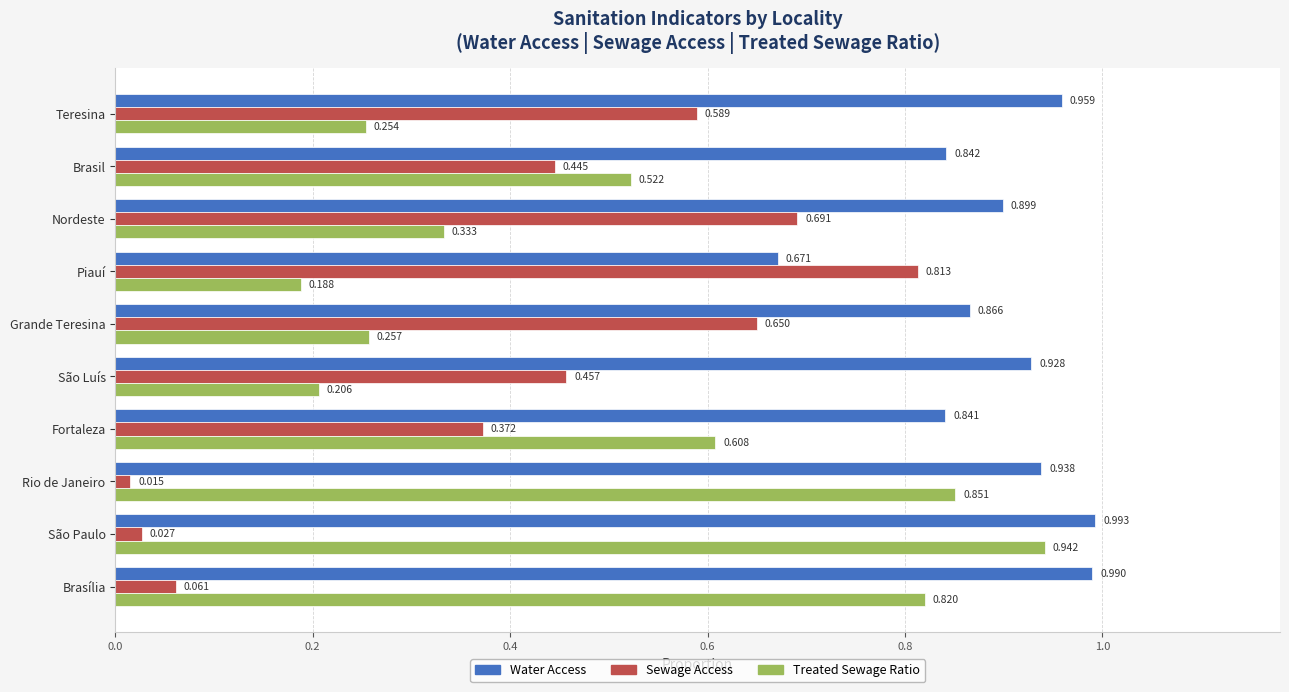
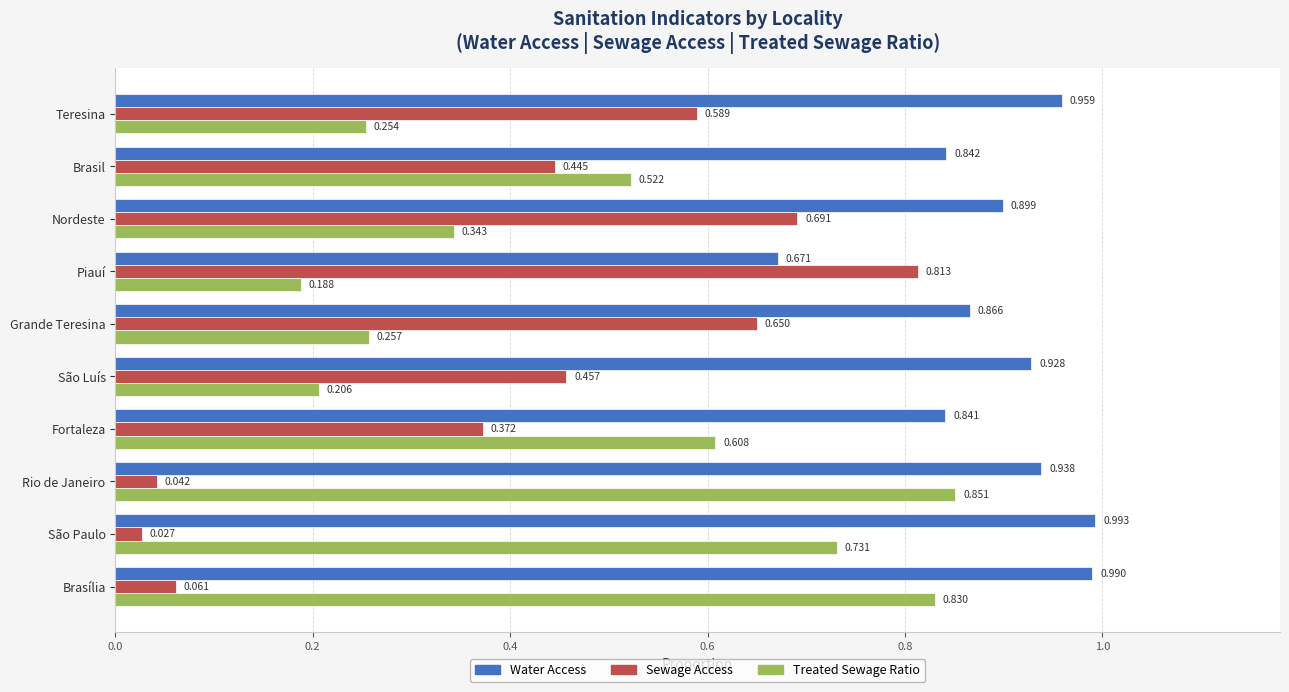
  {
    "Water Access": {
      "Teresina": 0.959,
      "Brasil": 0.842,
      "Nordeste": 0.899,
      "Piauí": 0.671,
      "Grande Teresina": 0.866,
      "São Luís": 0.928,
      "Fortaleza": 0.841,
      "Rio de Janeiro": 0.938,
      "São Paulo": 0.993,
      "Brasília": 0.990
    },
    "Sewage Access": {
      "Teresina": 0.589,
      "Brasil": 0.445,
      "Nordeste": 0.691,
      "Piauí": 0.813,
      "Grande Teresina": 0.650,
      "São Luís": 0.457,
      "Fortaleza": 0.372,
-     "Rio de Janeiro": 0.015,
+     "Rio de Janeiro": 0.042,
      "São Paulo": 0.027,
      "Brasília": 0.061
    },
    "Treated Sewage Ratio": {
      "Teresina": 0.254,
      "Brasil": 0.522,
-     "Nordeste": 0.333,
+     "Nordeste": 0.343,
      "Piauí": 0.188,
      "Grande Teresina": 0.257,
      "São Luís": 0.206,
      "Fortaleza": 0.608,
      "Rio de Janeiro": 0.851,
-     "São Paulo": 0.942,
-     "Brasília": 0.820
+     "São Paulo": 0.731,
+     "Brasília": 0.830
    }
  }
